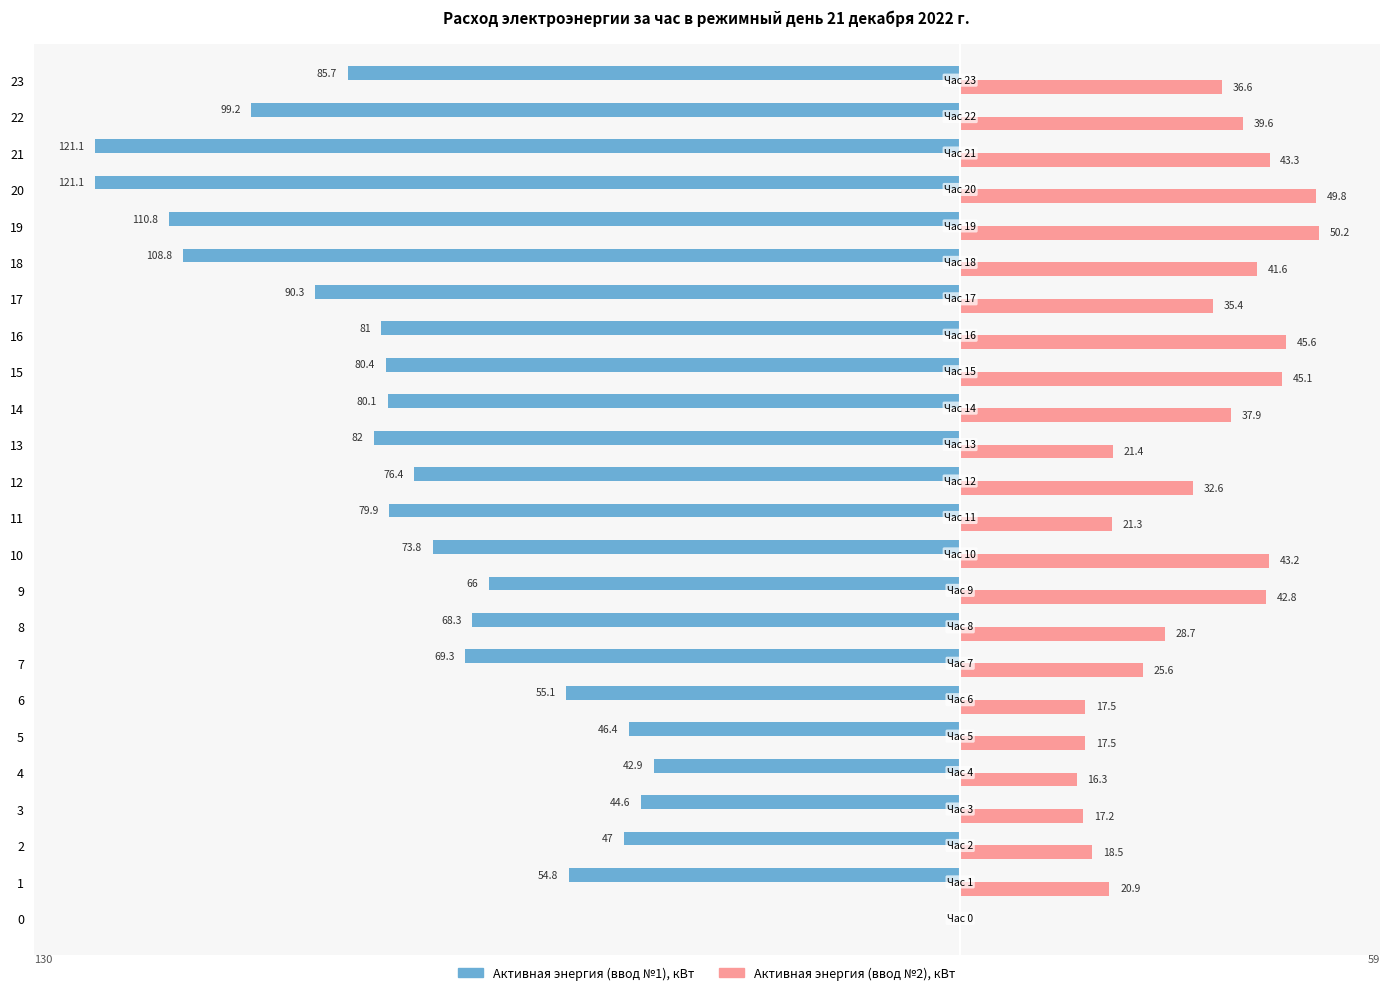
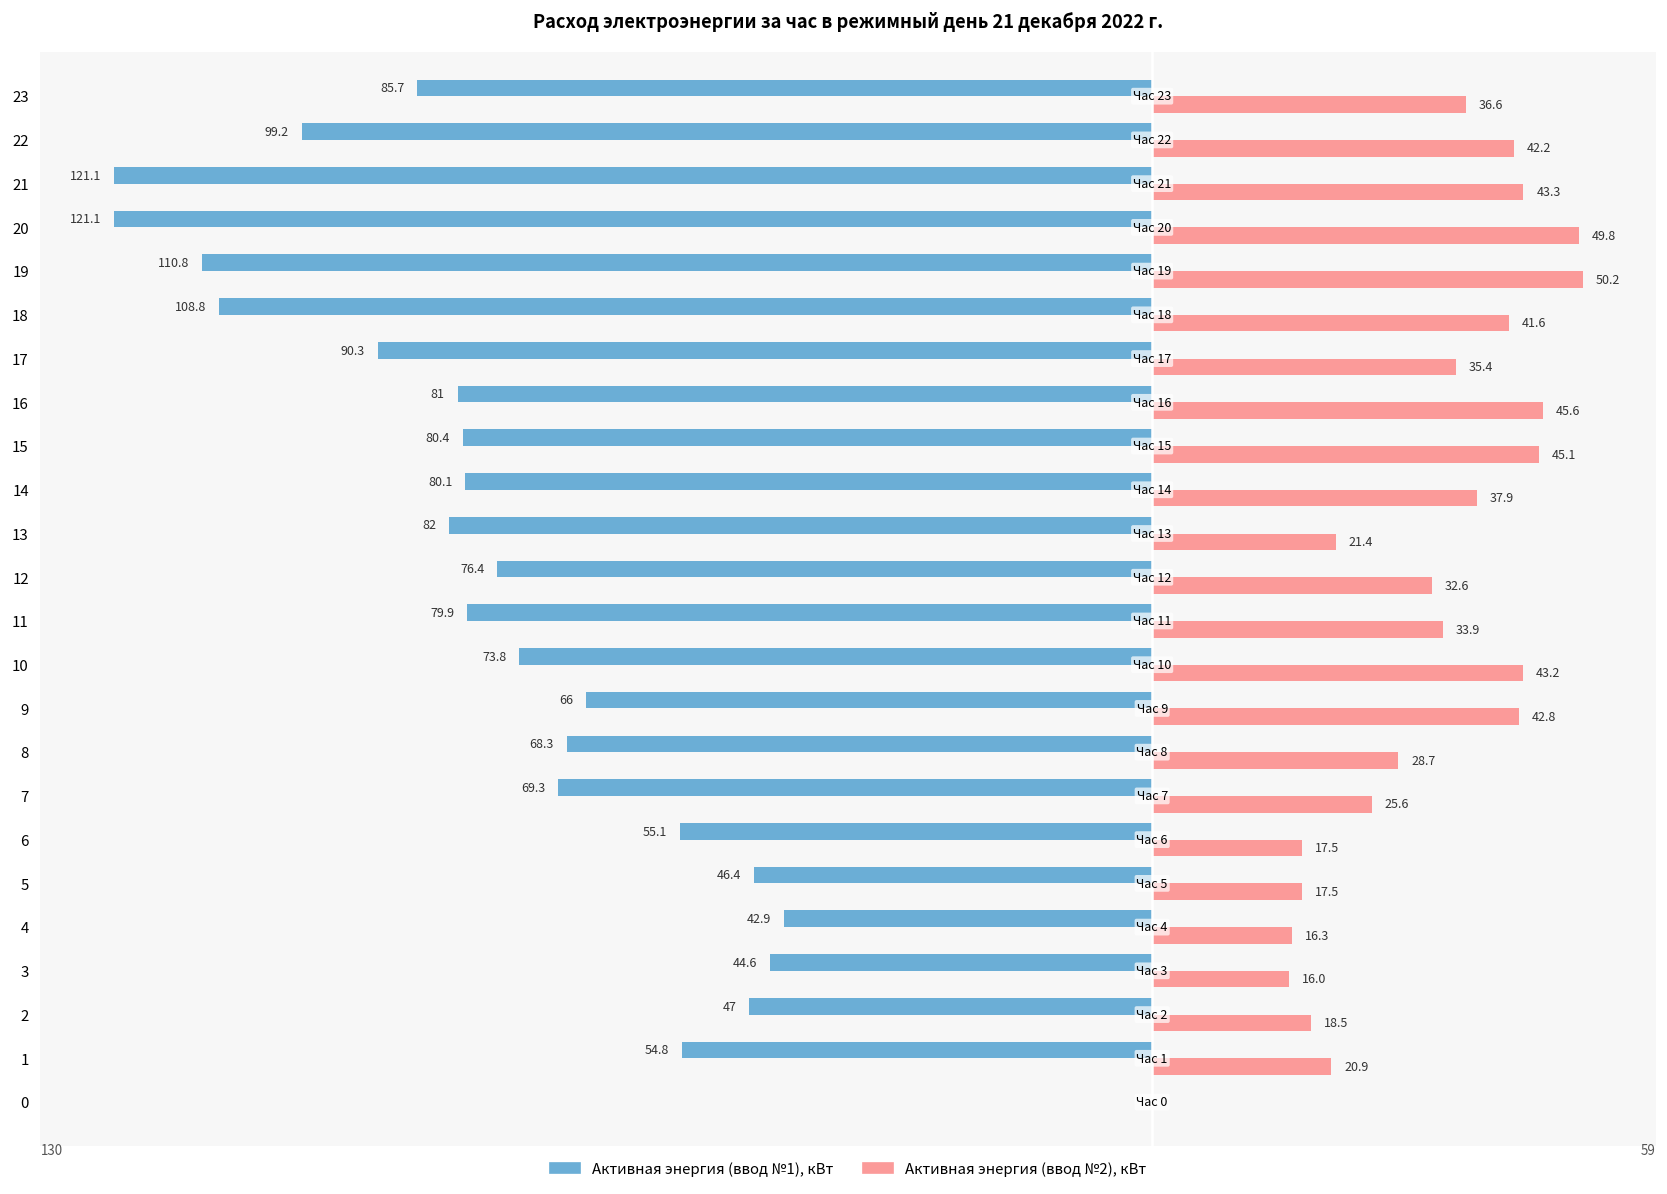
  {
    "Активная энергия (ввод №2), кВт": {
      "23": 36.6,
-     "22": 39.6,
+     "22": 42.2,
      "21": 43.3,
      "20": 49.8,
      "19": 50.2,
      "18": 41.6,
      "17": 35.4,
      "16": 45.6,
      "15": 45.1,
      "14": 37.9,
      "13": 21.4,
      "12": 32.6,
-     "11": 21.3,
+     "11": 33.9,
      "10": 43.2,
      "9": 42.8,
      "8": 28.7,
      "7": 25.6,
      "6": 17.5,
      "5": 17.5,
      "4": 16.3,
-     "3": 17.2,
+     "3": 16.0,
      "2": 18.5,
      "1": 20.9
    }
  }
